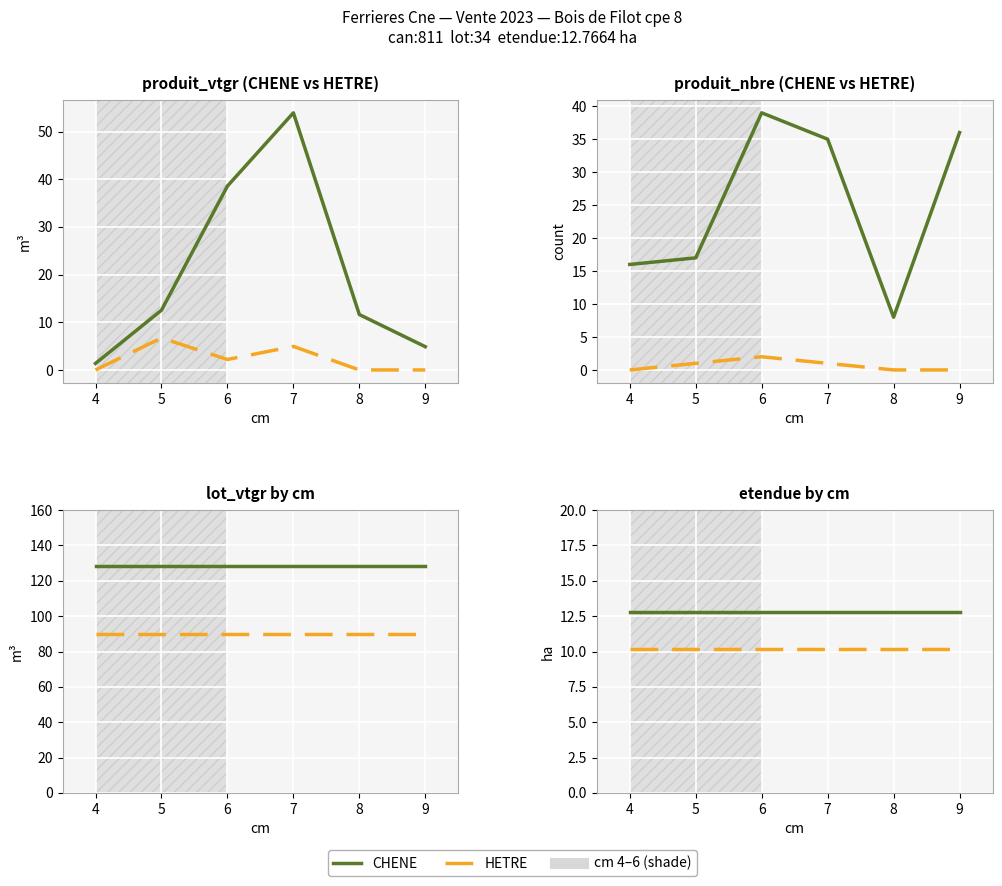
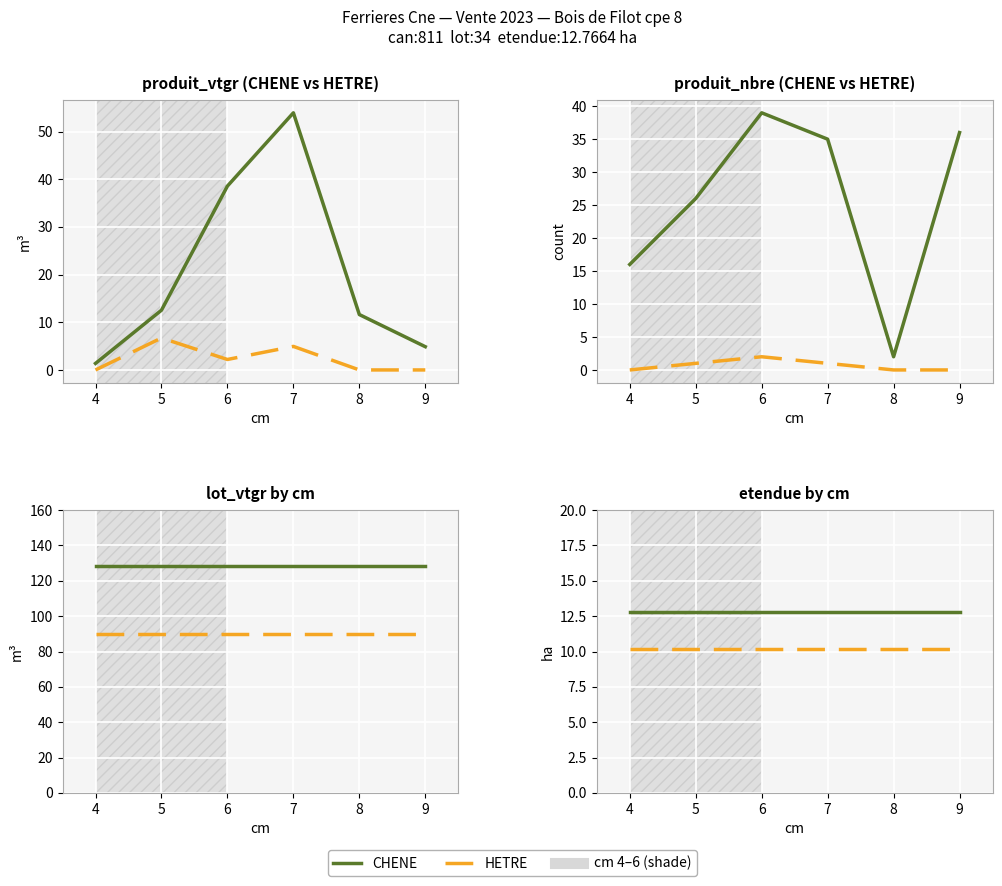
  {
    "produit_vtgr (CHENE vs HETRE)": {
      "CHENE": {
        "4": 1,
        "5": 13,
        "6": 39,
        "7": 54,
        "8": 12,
        "9": 5
      },
      "HETRE": {
        "4": 0,
        "5": 7,
        "6": 2,
        "7": 5,
        "8": 0,
        "9": 0
      }
    },
    "produit_nbre (CHENE vs HETRE)": {
      "CHENE": {
        "4": 16,
-       "5": 17,
+       "5": 26,
        "6": 39,
        "7": 35,
-       "8": 8,
+       "8": 2,
        "9": 36
      },
      "HETRE": {
        "4": 0,
        "5": 1,
        "6": 2,
        "7": 1,
        "8": 0,
        "9": 0
      }
    }
  }
